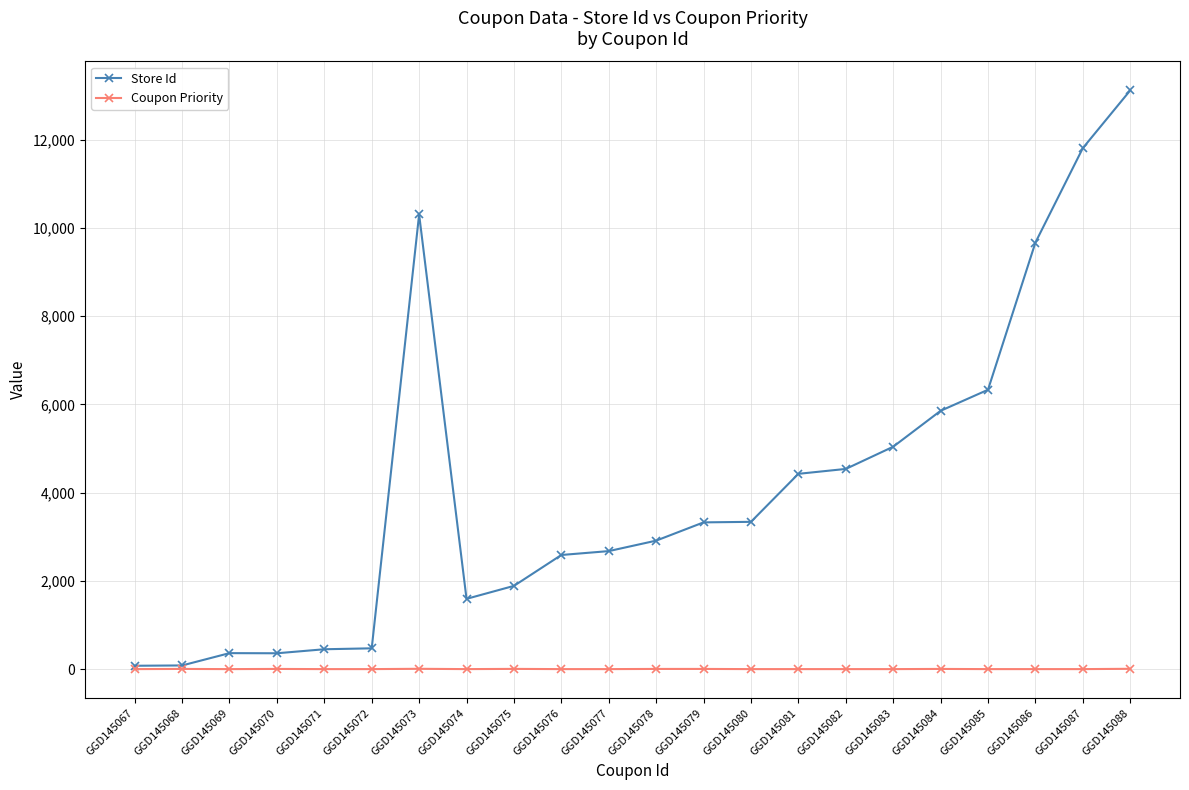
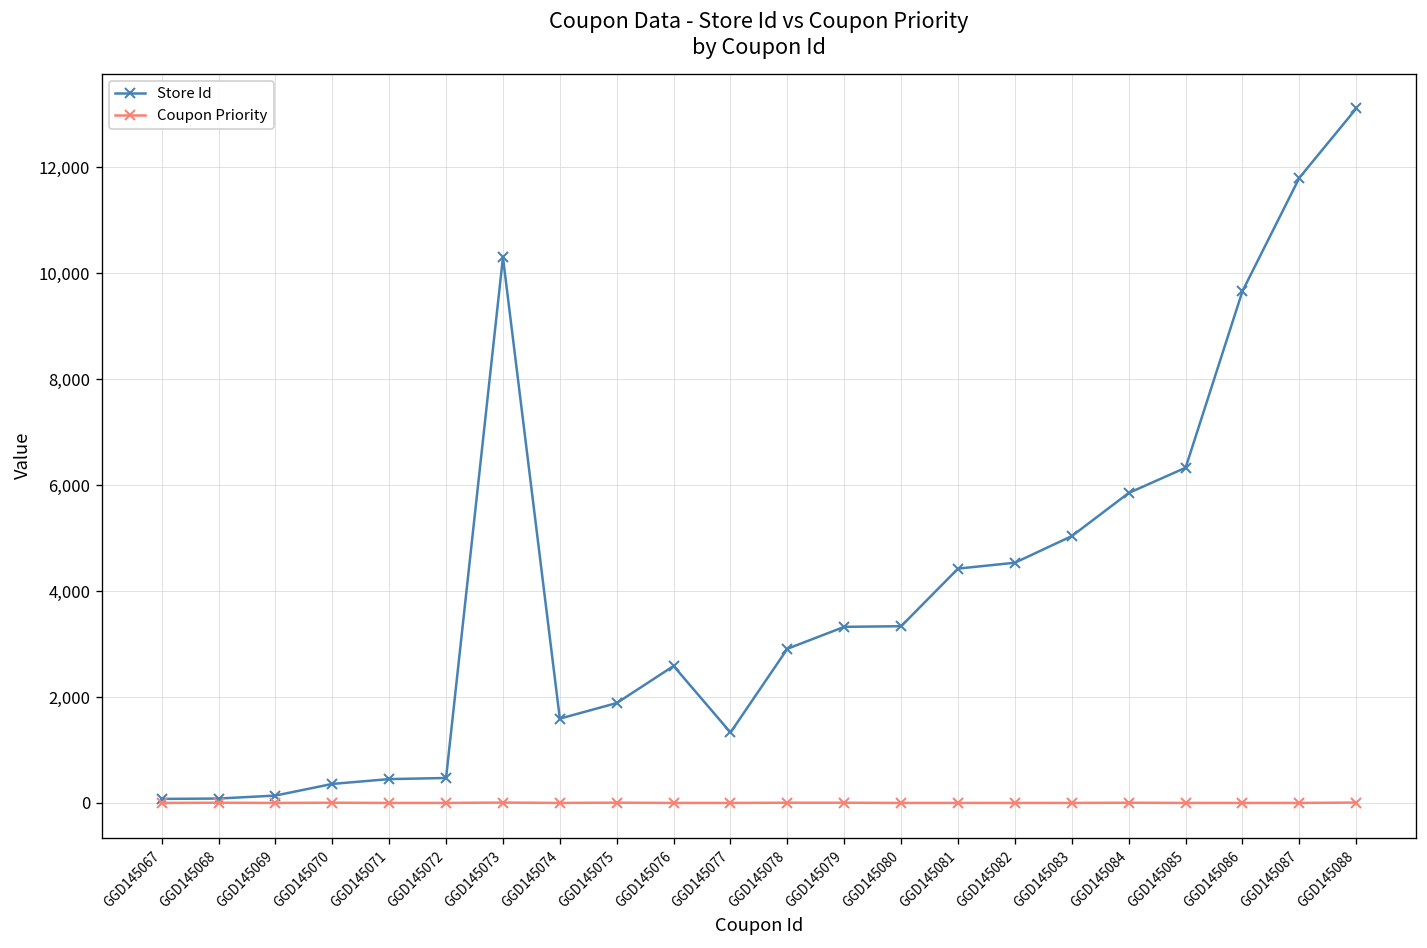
  {
    "Store Id": {
      "GGD145067": "100",
      "GGD145068": "100",
-     "GGD145069": "400",
+     "GGD145069": "100",
      "GGD145070": "400",
      "GGD145071": "500",
      "GGD145072": "500",
      "GGD145073": "10,300",
      "GGD145074": "1,600",
      "GGD145075": "1,900",
      "GGD145076": "2,600",
-     "GGD145077": "2,700",
+     "GGD145077": "1,300",
      "GGD145078": "2,900",
      "GGD145079": "3,300",
      "GGD145080": "3,300",
      "GGD145081": "4,400",
      "GGD145082": "4,500",
      "GGD145083": "5,000",
      "GGD145084": "5,900",
      "GGD145085": "6,300",
      "GGD145086": "9,700",
      "GGD145087": "11,800",
      "GGD145088": "13,100"
    },
    "Coupon Priority": {
      "GGD145067": "0",
      "GGD145068": "0",
      "GGD145069": "0",
      "GGD145070": "0",
      "GGD145071": "0",
      "GGD145072": "0",
      "GGD145073": "0",
      "GGD145074": "0",
      "GGD145075": "0",
      "GGD145076": "0",
      "GGD145077": "0",
      "GGD145078": "0",
      "GGD145079": "0",
      "GGD145080": "0",
      "GGD145081": "0",
      "GGD145082": "0",
      "GGD145083": "0",
      "GGD145084": "0",
      "GGD145085": "0",
      "GGD145086": "0",
      "GGD145087": "0",
      "GGD145088": "0"
    }
  }
